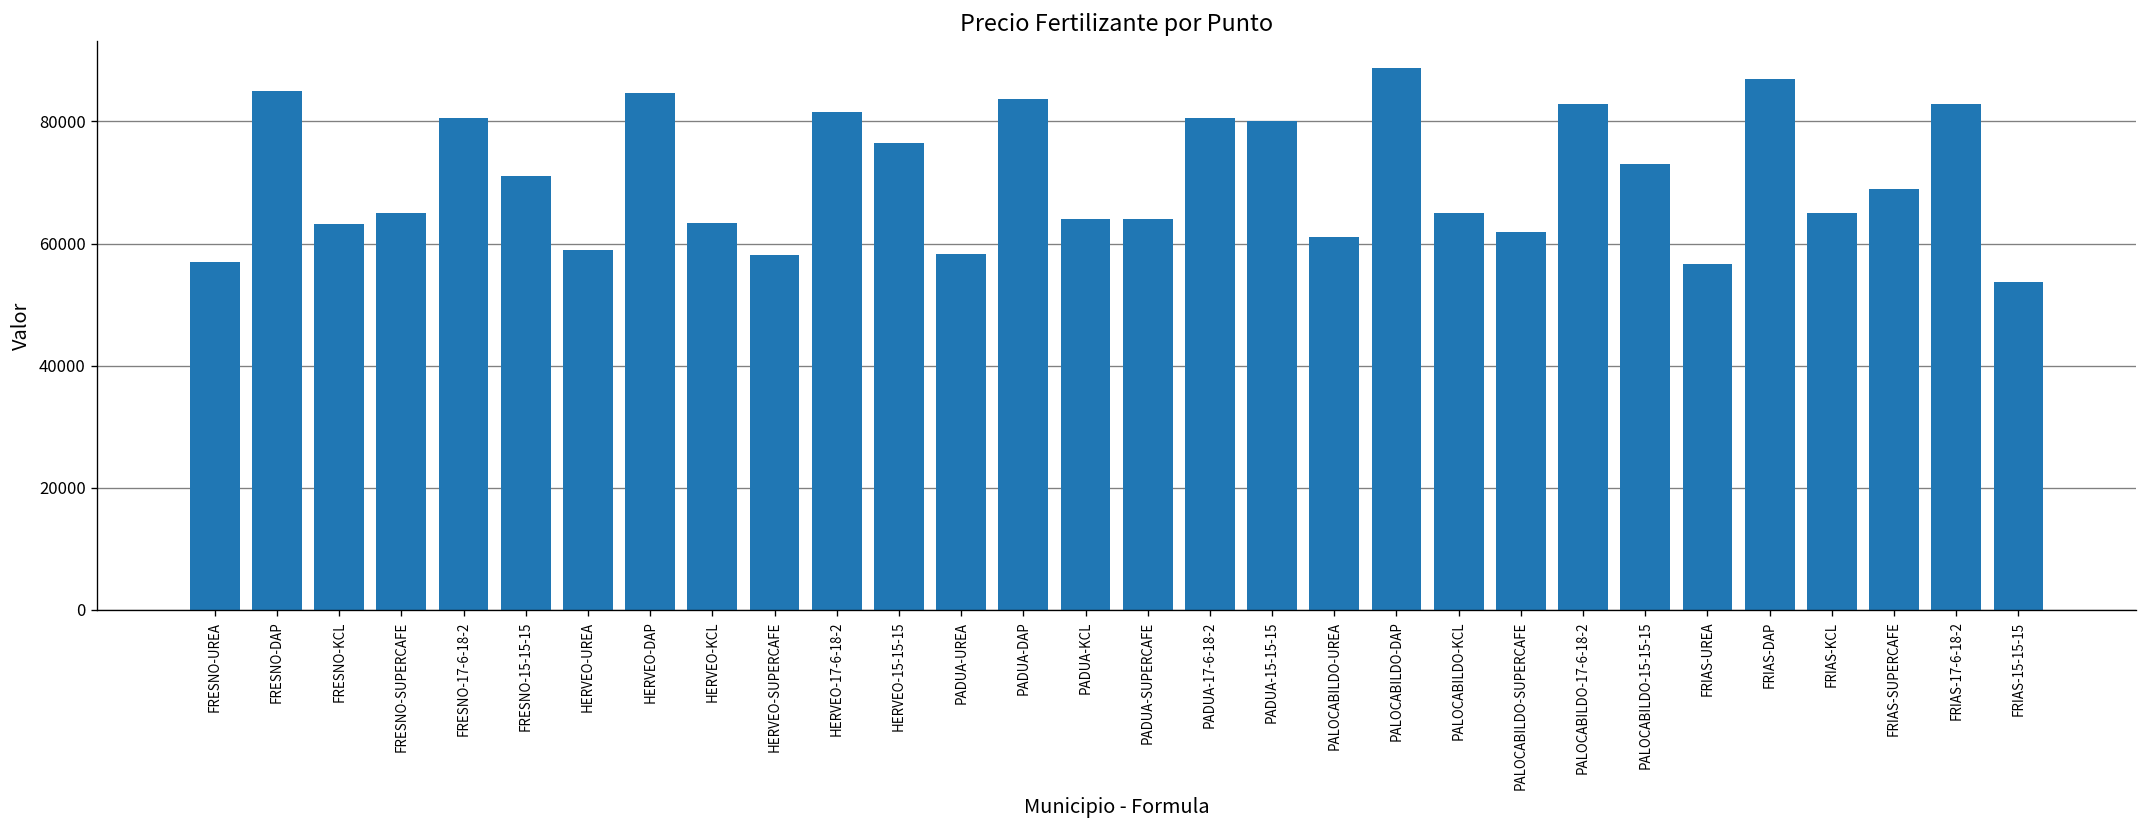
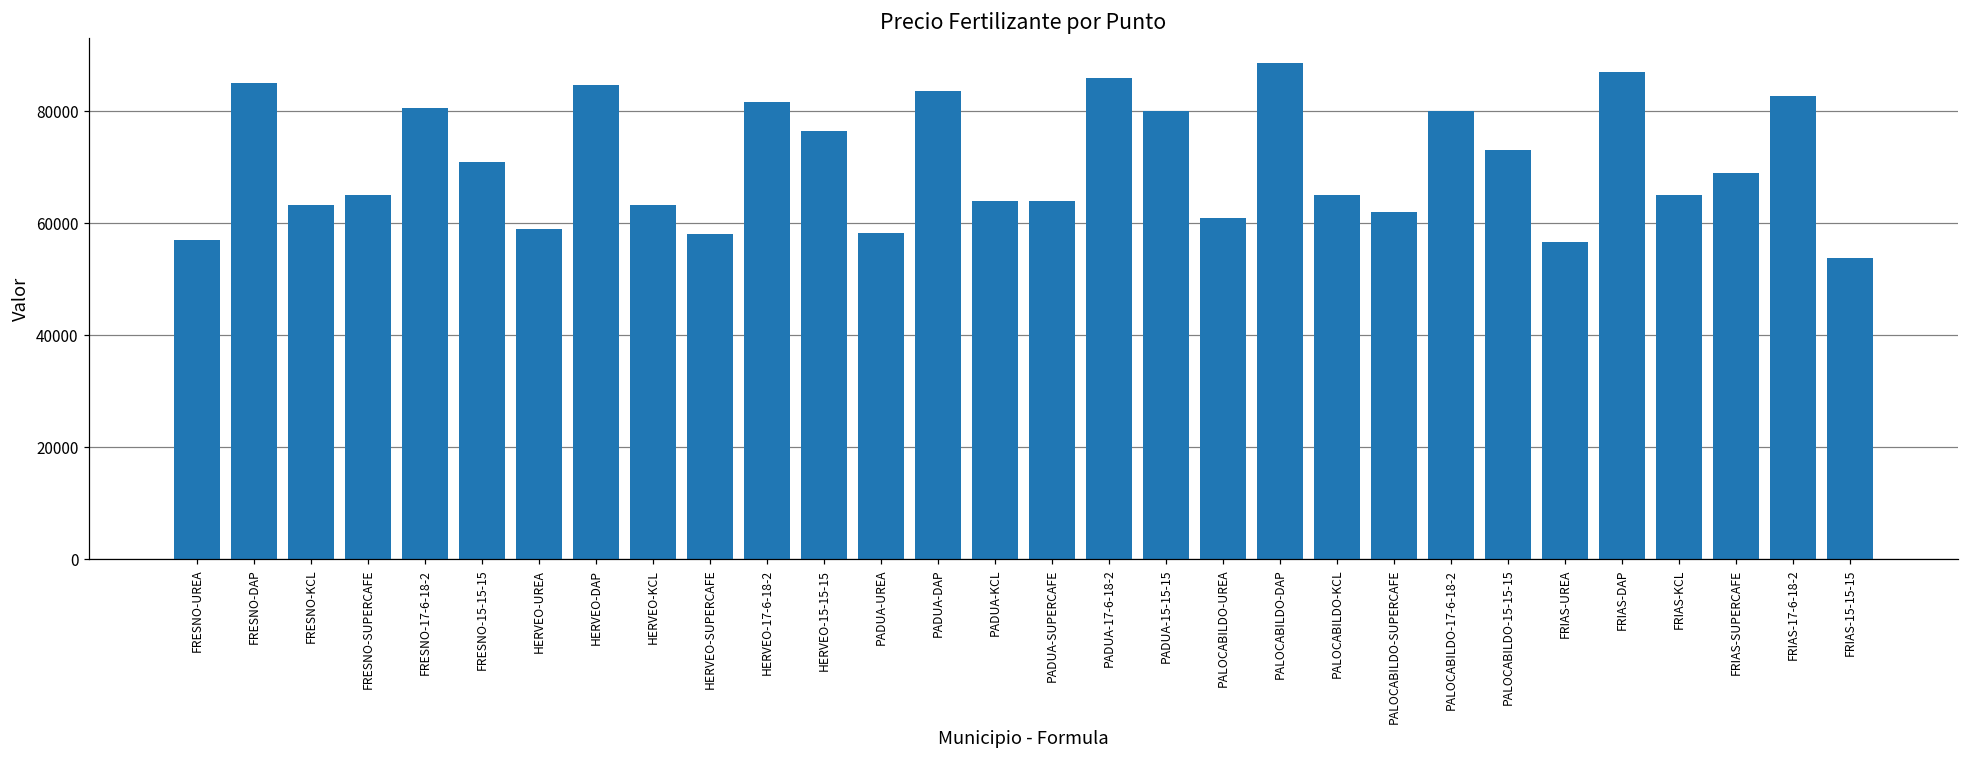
  {
    "FRESNO-UREA": 57000,
    "FRESNO-DAP": 85000,
    "FRESNO-KCL": 63000,
    "FRESNO-SUPERCAFE": 65000,
    "FRESNO-17-6-18-2": 81000,
    "FRESNO-15-15-15": 71000,
    "HERVEO-UREA": 59000,
    "HERVEO-DAP": 85000,
    "HERVEO-KCL": 63000,
    "HERVEO-SUPERCAFE": 58000,
    "HERVEO-17-6-18-2": 82000,
    "HERVEO-15-15-15": 77000,
    "PADUA-UREA": 58000,
    "PADUA-DAP": 84000,
    "PADUA-KCL": 64000,
    "PADUA-SUPERCAFE": 64000,
-   "PADUA-17-6-18-2": 81000,
+   "PADUA-17-6-18-2": 86000,
    "PADUA-15-15-15": 80000,
    "PALOCABILDO-UREA": 61000,
    "PALOCABILDO-DAP": 89000,
    "PALOCABILDO-KCL": 65000,
    "PALOCABILDO-SUPERCAFE": 62000,
-   "PALOCABILDO-17-6-18-2": 83000,
+   "PALOCABILDO-17-6-18-2": 80000,
    "PALOCABILDO-15-15-15": 73000,
    "FRIAS-UREA": 57000,
    "FRIAS-DAP": 87000,
    "FRIAS-KCL": 65000,
    "FRIAS-SUPERCAFE": 69000,
    "FRIAS-17-6-18-2": 83000,
    "FRIAS-15-15-15": 54000
  }
